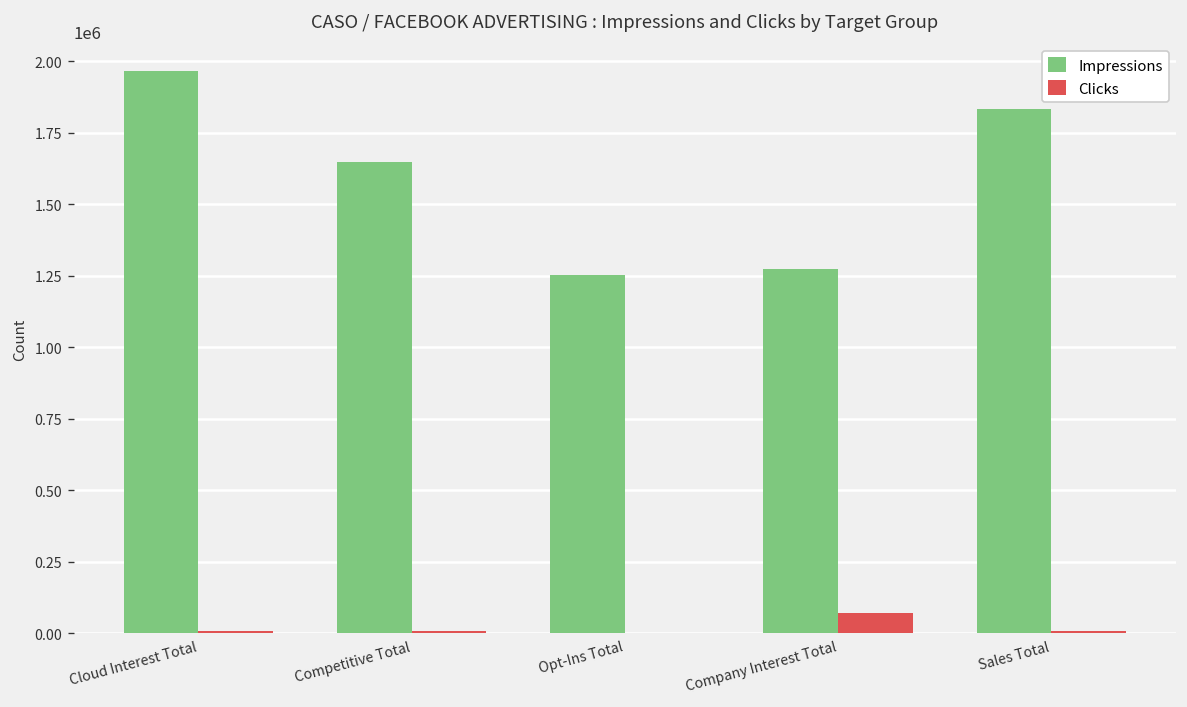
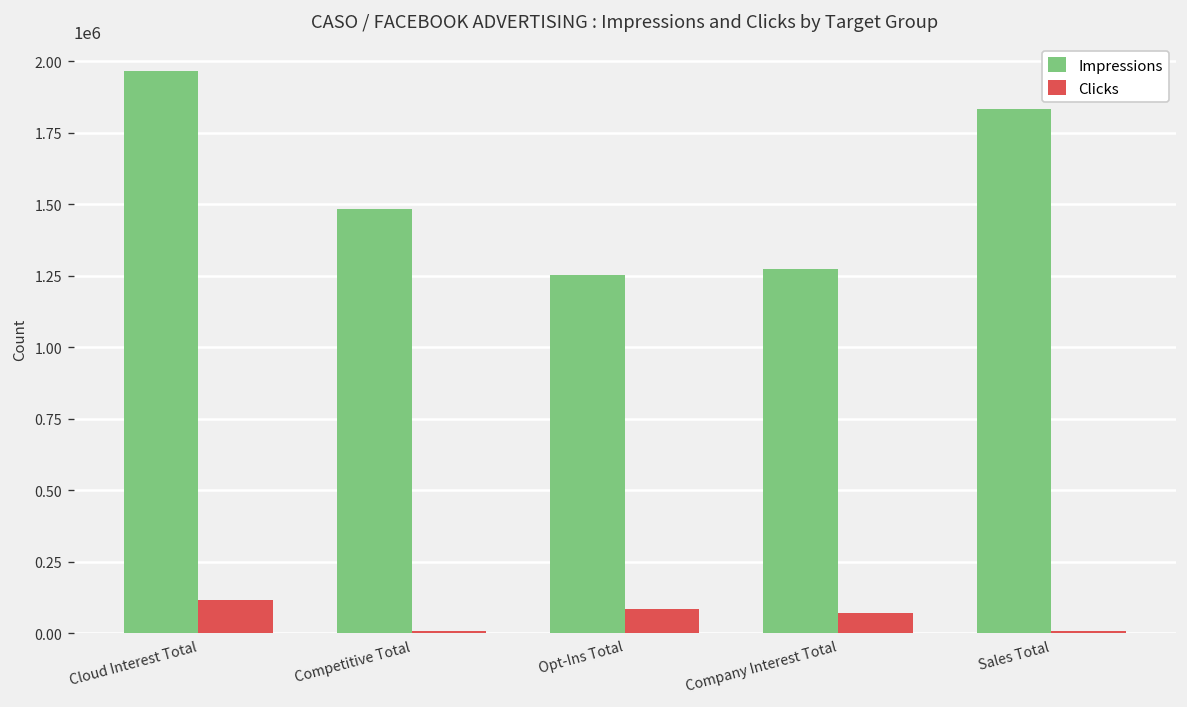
  {
    "Impressions": {
      "Cloud Interest Total": 1960000,
-     "Competitive Total": 1650000,
+     "Competitive Total": 1480000,
      "Opt-Ins Total": 1250000,
      "Company Interest Total": 1270000,
      "Sales Total": 1830000
    },
    "Clicks": {
-     "Cloud Interest Total": 10000,
-     "Opt-Ins Total": 0,
+     "Cloud Interest Total": 120000,
+     "Opt-Ins Total": 90000,
      "Company Interest Total": 70000
    }
  }
